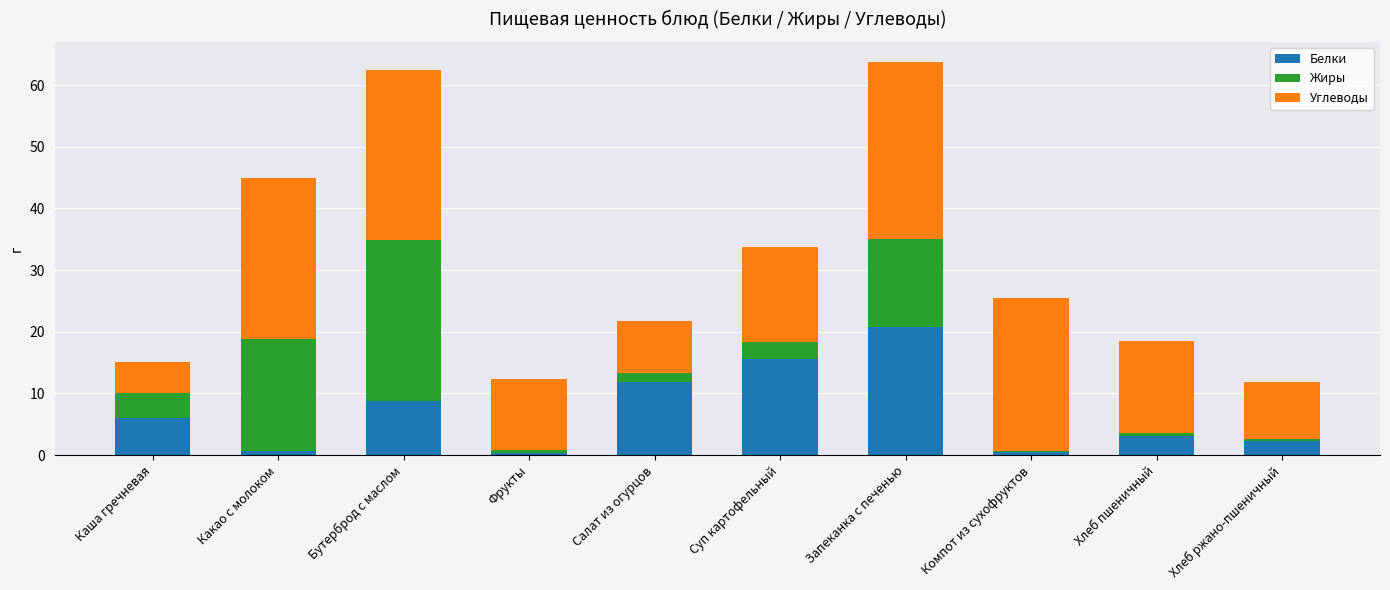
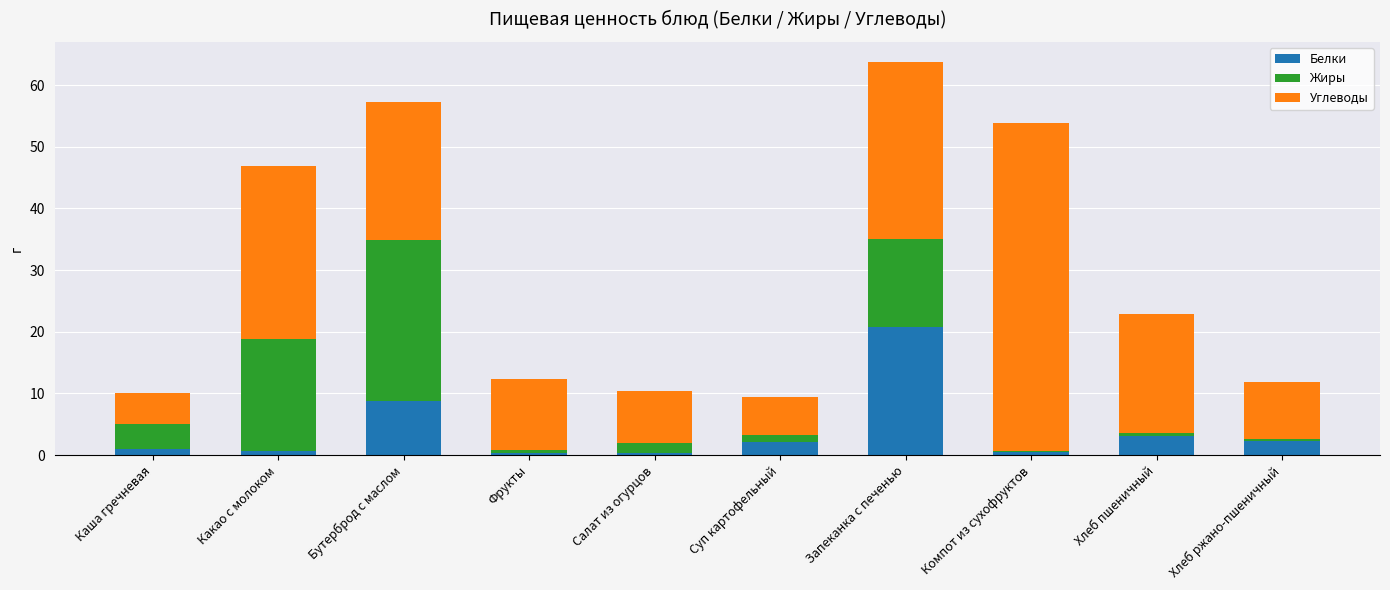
  {
    "Белки": {
-     "Каша гречневая": 6,
+     "Каша гречневая": 1,
      "Какао с молоком": 1,
      "Бутерброд с маслом": 9,
-     "Салат из огурцов": 12,
-     "Суп картофельный": 16,
+     "Салат из огурцов": 0,
+     "Суп картофельный": 2,
      "Запеканка с печенью": 21,
      "Компот из сухофруктов": 1,
      "Хлеб пшеничный": 3,
      "Хлеб ржано-пшеничный": 2
    },
    "Жиры": {
      "Каша гречневая": 4,
      "Какао с молоком": 18,
      "Бутерброд с маслом": 26,
      "Салат из огурцов": 2,
-     "Суп картофельный": 3,
+     "Суп картофельный": 1,
      "Запеканка с печенью": 14,
      "Хлеб ржано-пшеничный": 0
    },
    "Углеводы": {
      "Каша гречневая": 5,
-     "Какао с молоком": 26,
-     "Бутерброд с маслом": 28,
+     "Какао с молоком": 28,
+     "Бутерброд с маслом": 22,
      "Фрукты": 12,
      "Салат из огурцов": 8,
-     "Суп картофельный": 15,
+     "Суп картофельный": 6,
      "Запеканка с печенью": 29,
-     "Компот из сухофруктов": 25,
-     "Хлеб пшеничный": 15,
+     "Компот из сухофруктов": 53,
+     "Хлеб пшеничный": 19,
      "Хлеб ржано-пшеничный": 9
    }
  }
